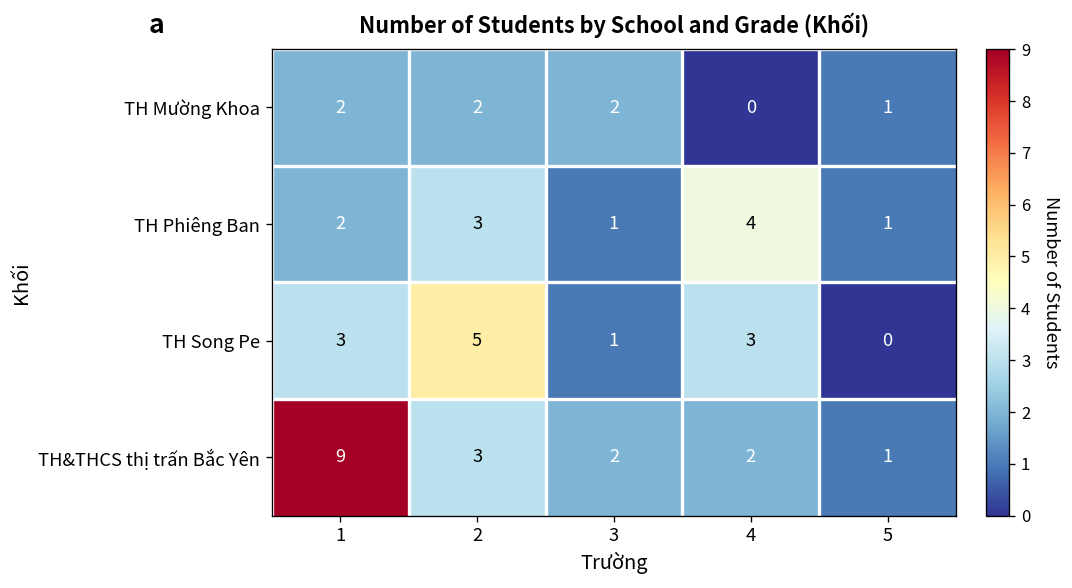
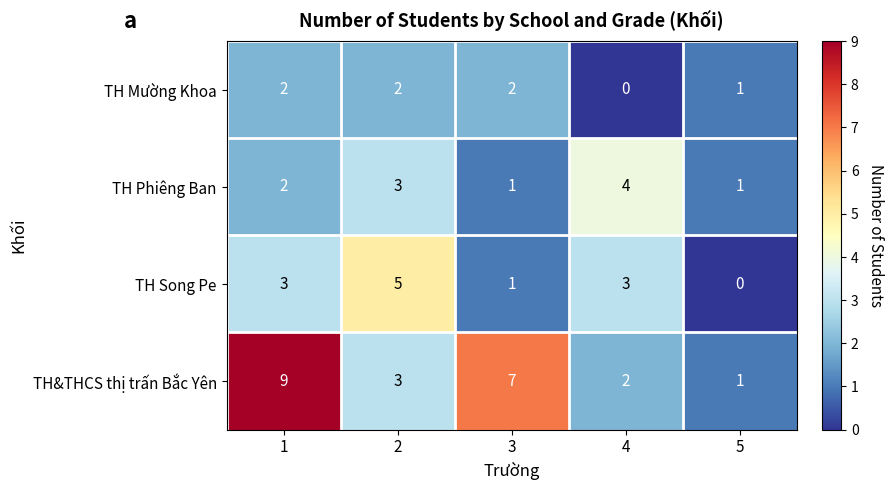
  {
    "TH Mường Khoa": {
      "1": 2,
      "2": 2,
      "3": 2,
      "4": 0,
      "5": 1
    },
    "TH Phiêng Ban": {
      "1": 2,
      "2": 3,
      "3": 1,
      "4": 4,
      "5": 1
    },
    "TH Song Pe": {
      "1": 3,
      "2": 5,
      "3": 1,
      "4": 3,
      "5": 0
    },
    "TH&THCS thị trấn Bắc Yên": {
      "1": 9,
      "2": 3,
-     "3": 2,
+     "3": 7,
      "4": 2,
      "5": 1
    }
  }
